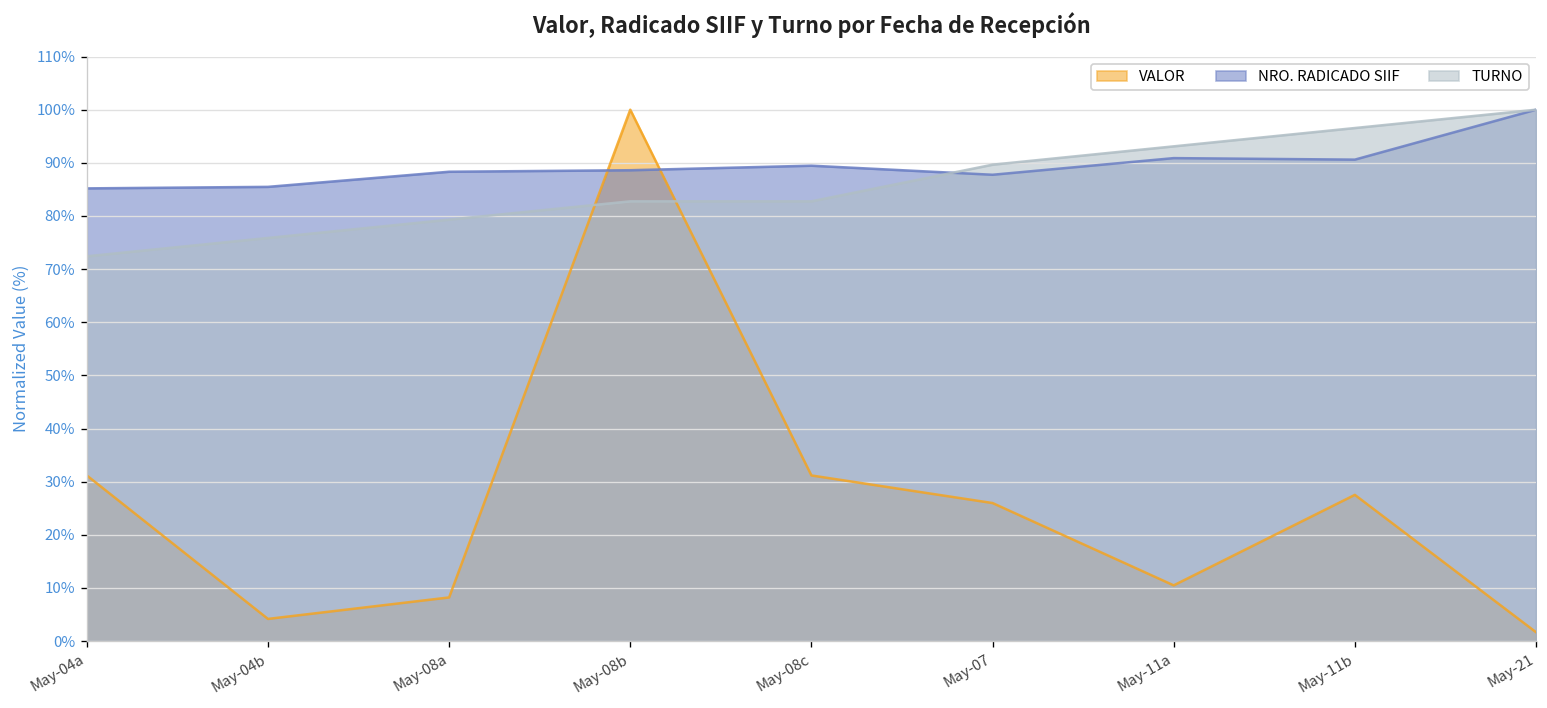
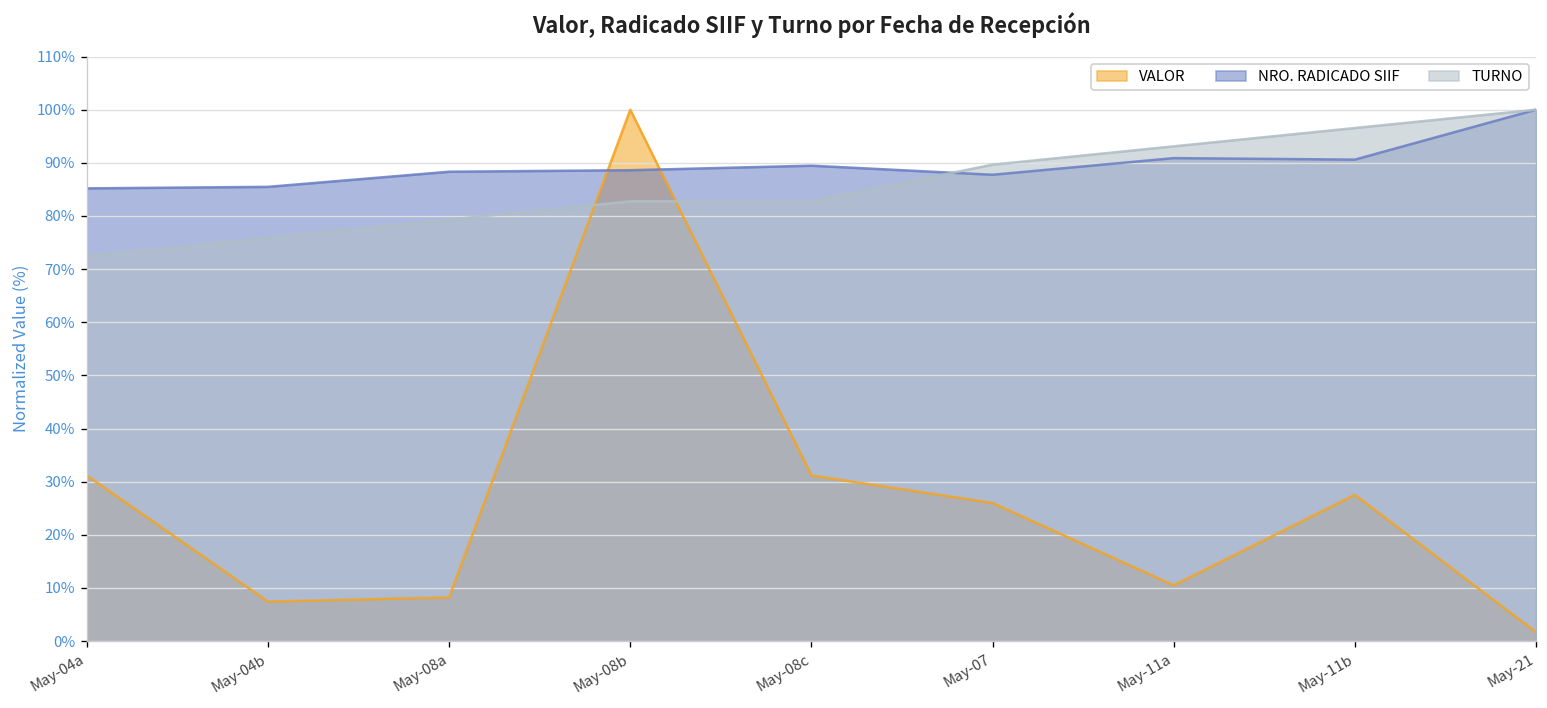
  {
    "VALOR": {
      "May-04a": "31%",
-     "May-04b": "4%",
+     "May-04b": "7%",
      "May-08a": "8%",
      "May-08b": "100%",
      "May-08c": "31%",
      "May-07": "26%",
      "May-11a": "10%",
      "May-11b": "28%",
      "May-21": "2%"
    },
    "NRO. RADICADO SIIF": {
      "May-04a": "85%",
      "May-04b": "85%",
      "May-08a": "88%",
      "May-08b": "89%",
      "May-08c": "89%",
      "May-07": "88%",
      "May-11a": "91%",
      "May-11b": "91%"
    },
    "TURNO": {
      "May-04a": "72%",
      "May-04b": "76%",
      "May-08a": "79%",
      "May-08b": "83%",
      "May-08c": "83%",
      "May-07": "90%",
      "May-11a": "93%",
      "May-11b": "97%"
    }
  }
